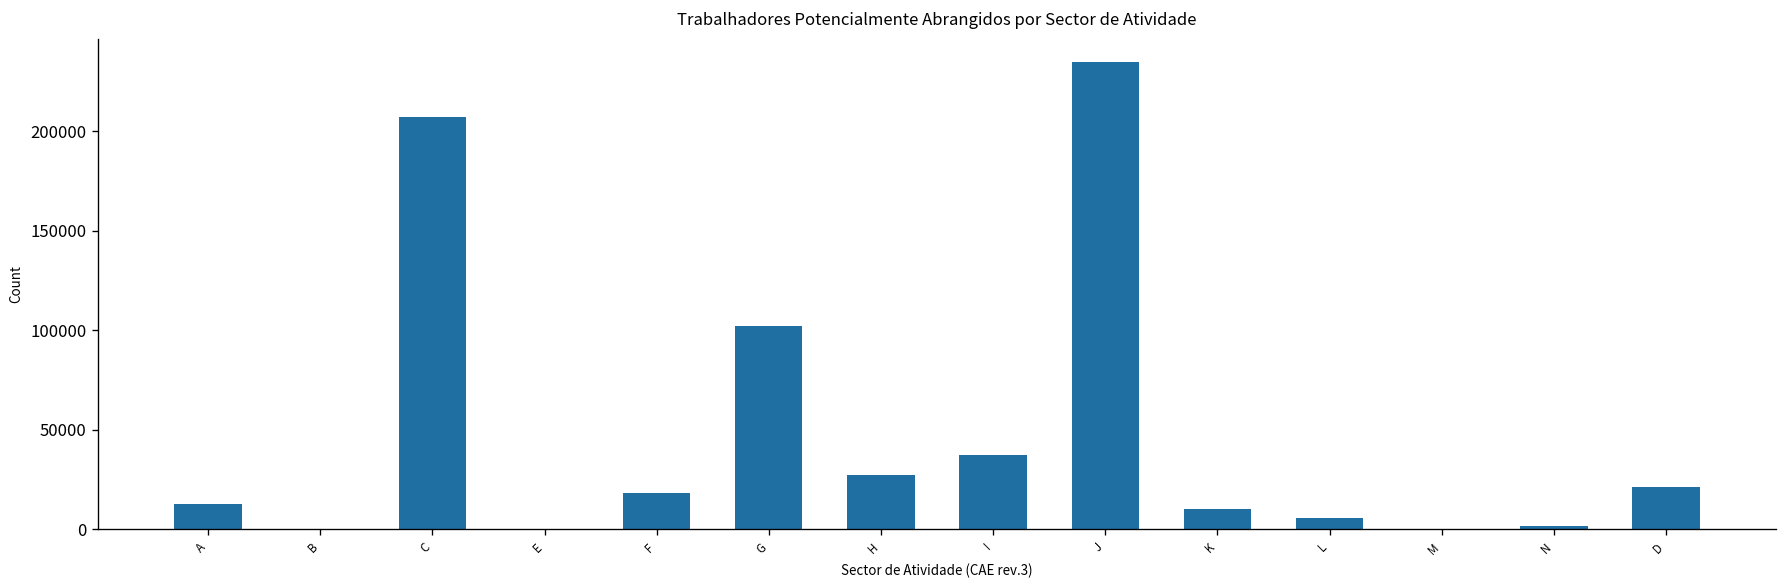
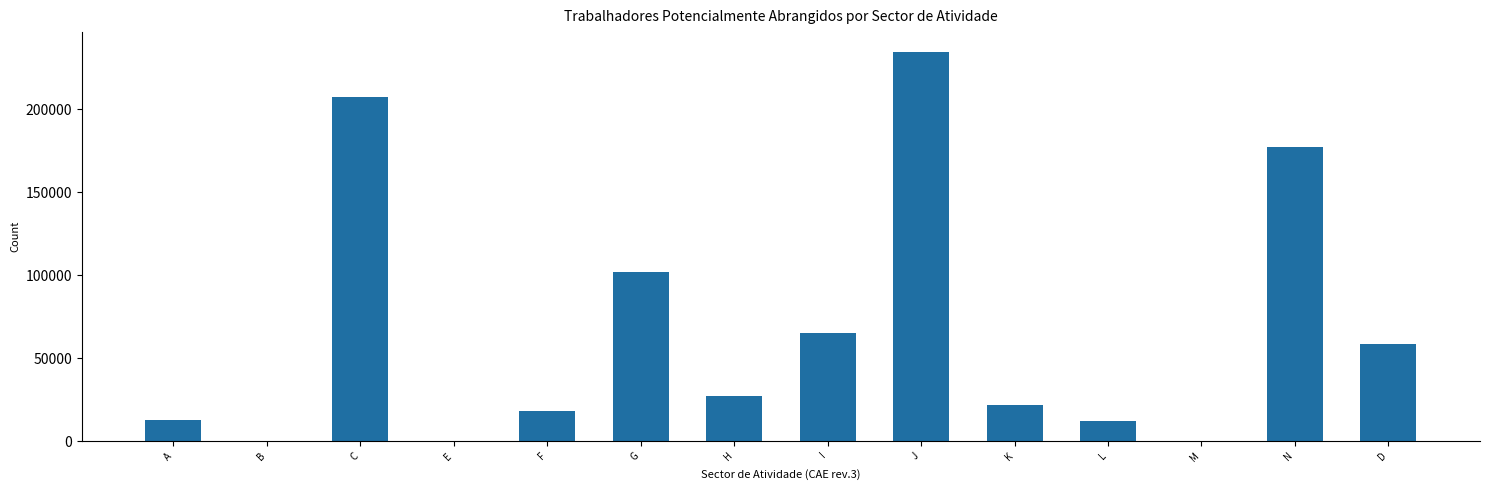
  {
    "A": 13000,
    "B": 0,
    "C": 207000,
    "E": 0,
    "F": 18000,
    "G": 102000,
    "H": 27000,
-   "I": 37000,
+   "I": 65000,
    "J": 235000,
-   "K": 10000,
-   "L": 6000,
+   "K": 22000,
+   "L": 12000,
    "M": 0,
-   "N": 1000,
-   "D": 21000
+   "N": 177000,
+   "D": 59000
  }
